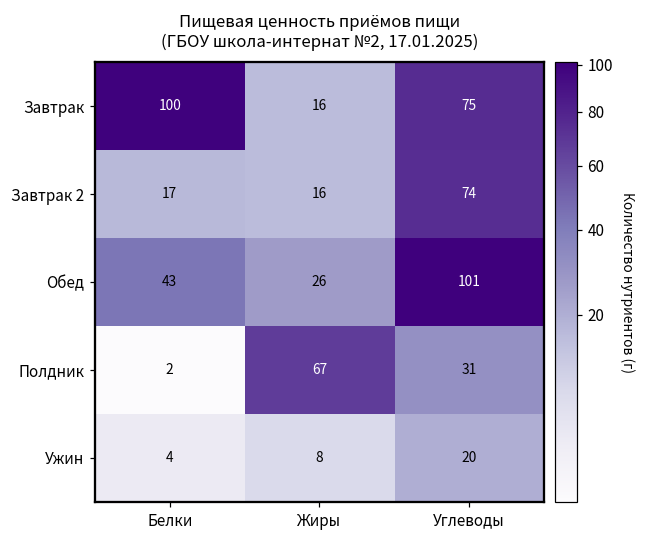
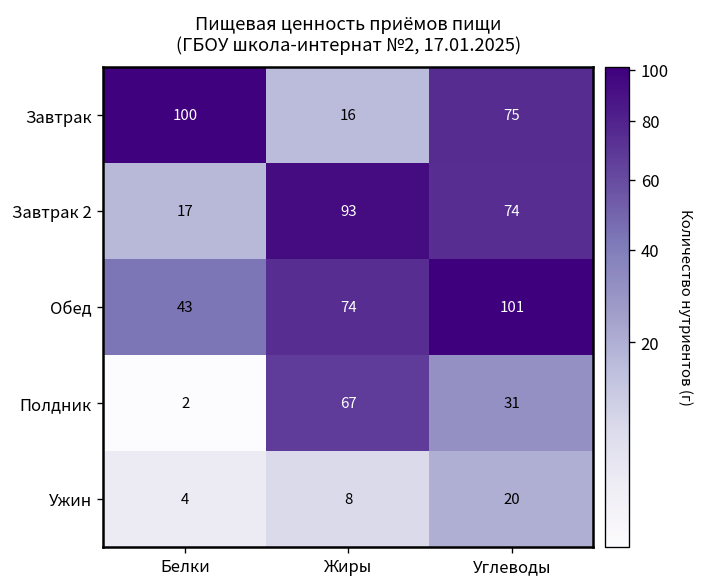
  {
    "Завтрак": {
      "Белки": 100,
      "Жиры": 16,
      "Углеводы": 75
    },
    "Завтрак 2": {
      "Белки": 17,
-     "Жиры": 16,
+     "Жиры": 93,
      "Углеводы": 74
    },
    "Обед": {
      "Белки": 43,
-     "Жиры": 26,
+     "Жиры": 74,
      "Углеводы": 101
    },
    "Полдник": {
      "Белки": 2,
      "Жиры": 67,
      "Углеводы": 31
    },
    "Ужин": {
      "Белки": 4,
      "Жиры": 8,
      "Углеводы": 20
    }
  }
